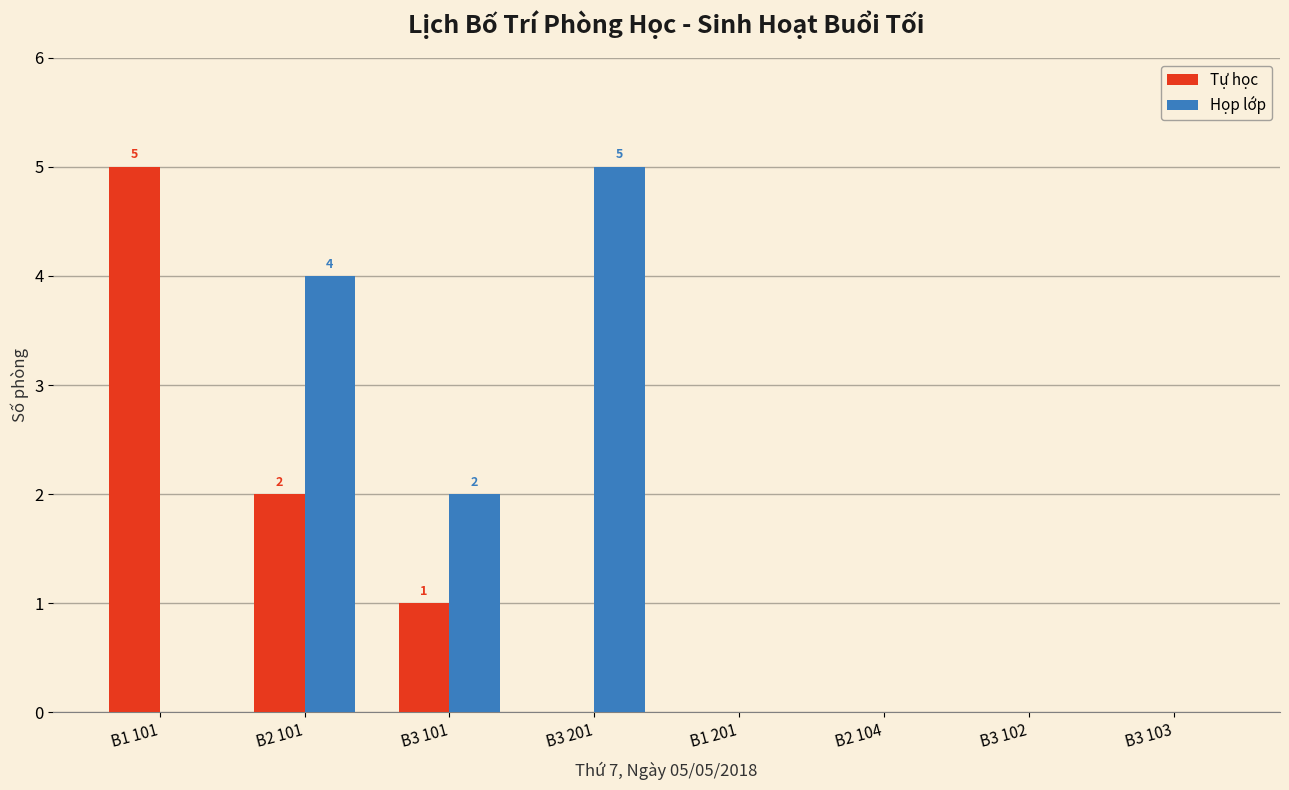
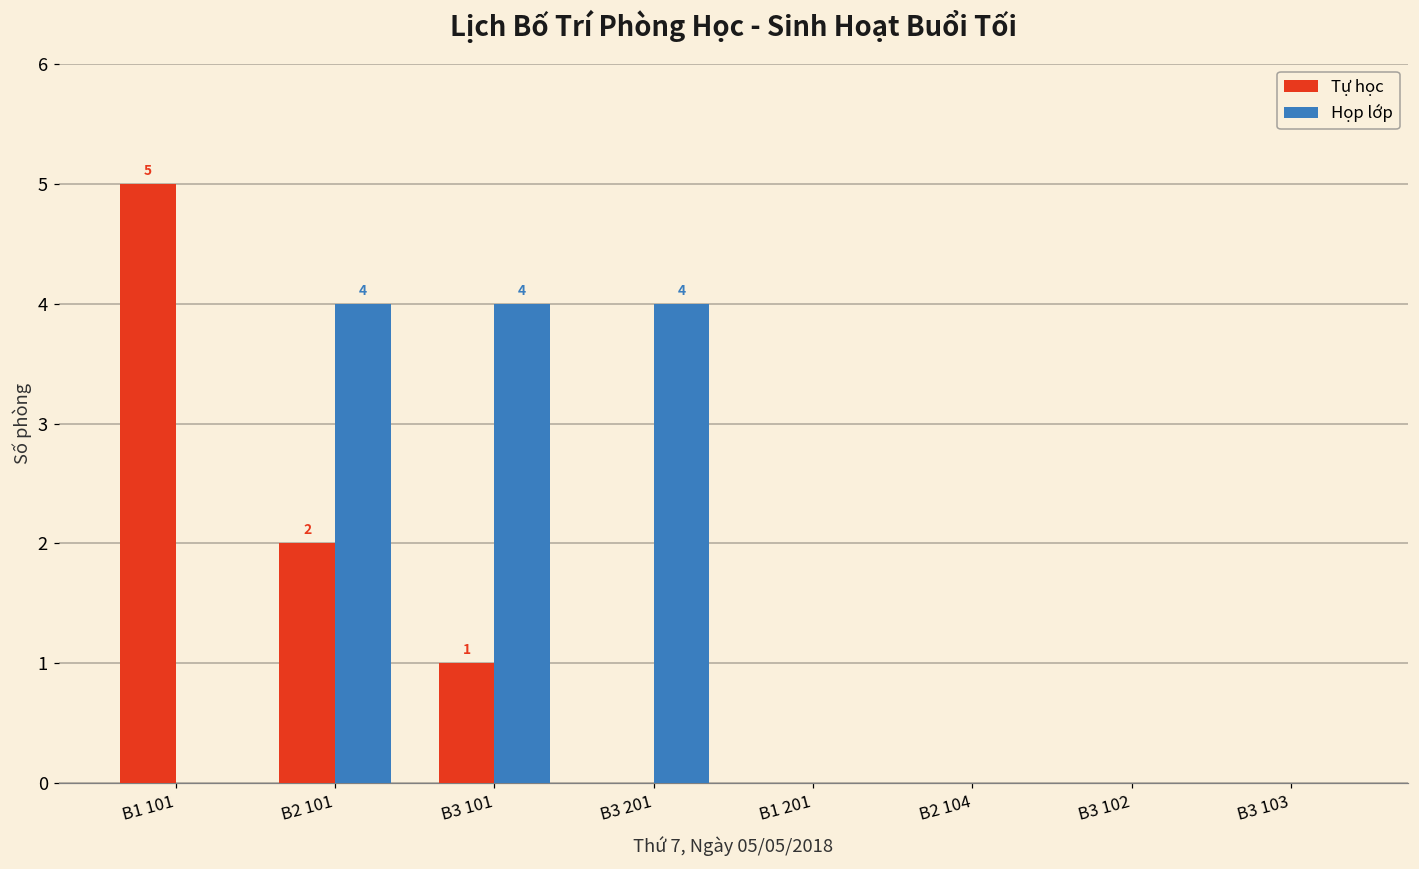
  {
    "Tự học": {
      "B1 101": 5,
      "B2 101": 2,
      "B3 101": 1
    },
    "Họp lớp": {
      "B2 101": 4,
-     "B3 101": 2,
-     "B3 201": 5
+     "B3 101": 4,
+     "B3 201": 4
    }
  }
